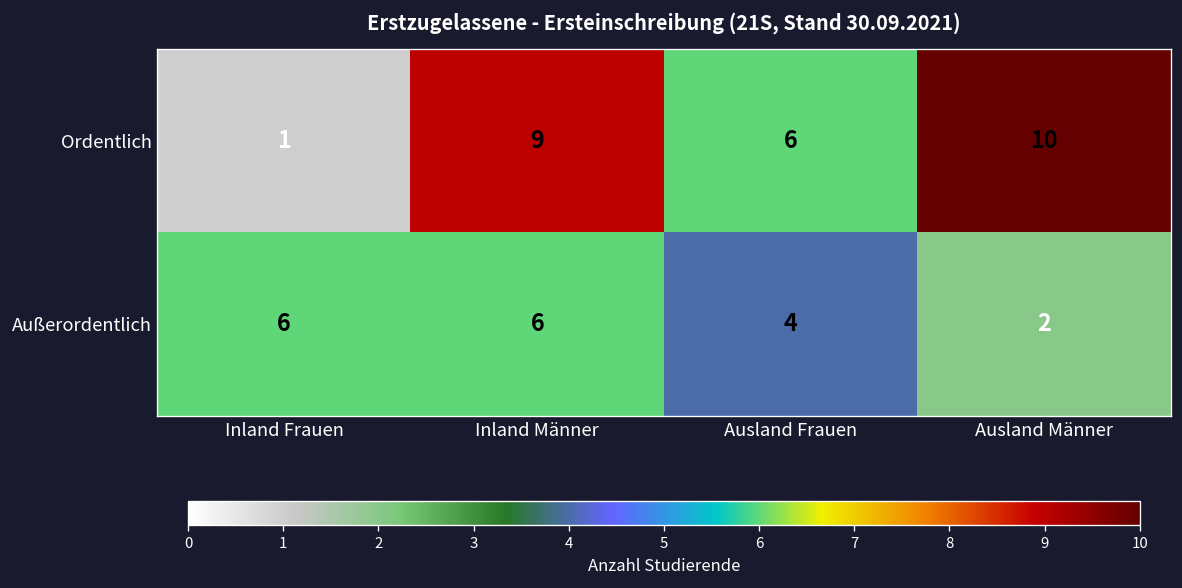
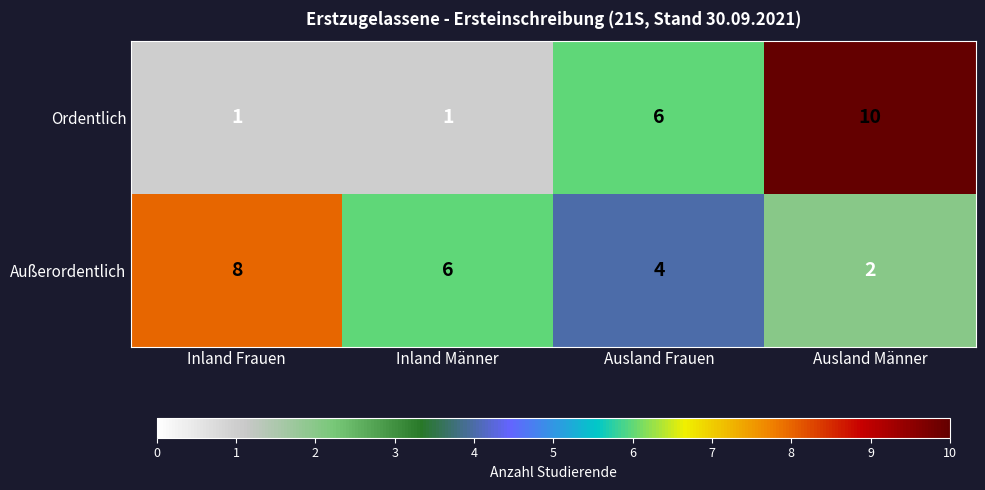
  {
    "Ordentlich": {
      "Inland Frauen": 1,
-     "Inland Männer": 9,
+     "Inland Männer": 1,
      "Ausland Frauen": 6,
      "Ausland Männer": 10
    },
    "Außerordentlich": {
-     "Inland Frauen": 6,
+     "Inland Frauen": 8,
      "Inland Männer": 6,
      "Ausland Frauen": 4,
      "Ausland Männer": 2
    }
  }
